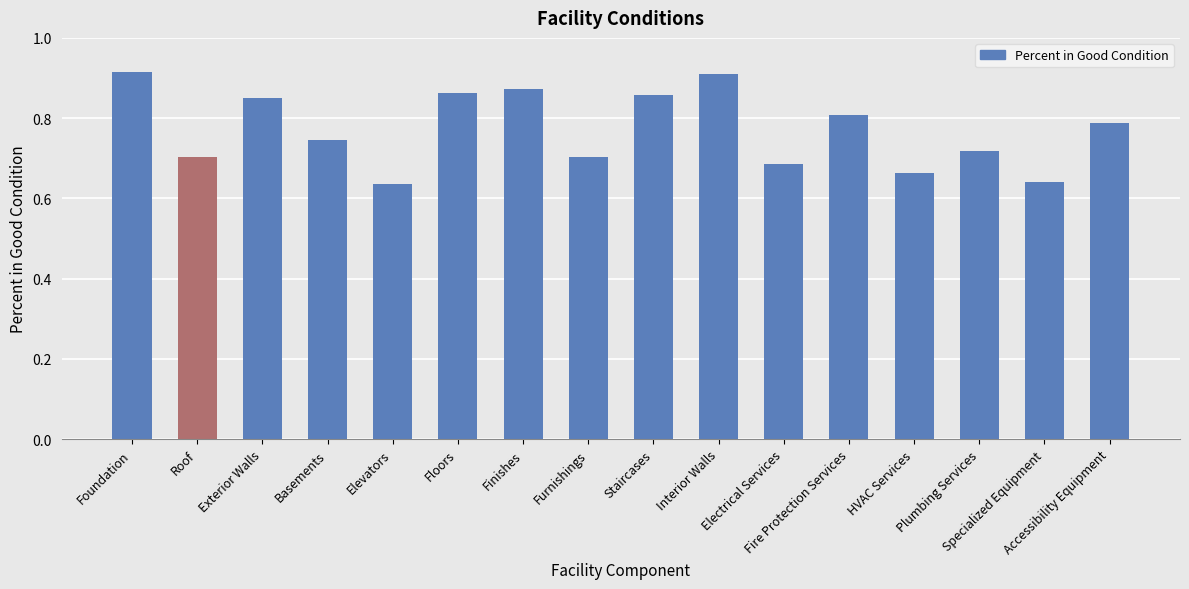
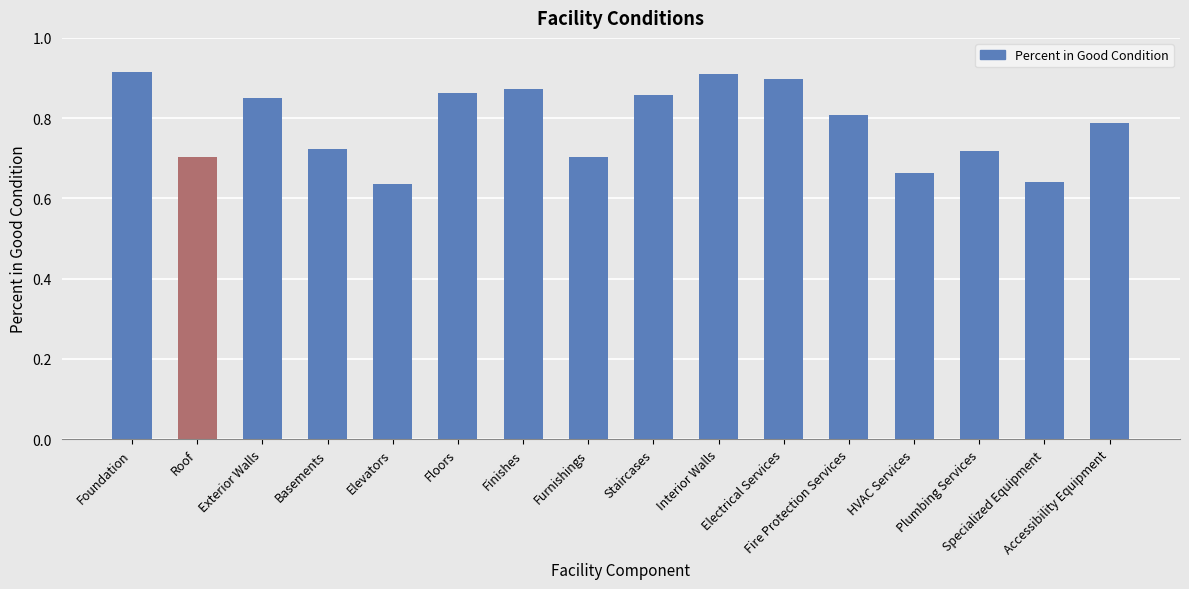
  {
    "Foundation": 0.92,
    "Roof": 0.70,
    "Exterior Walls": 0.85,
-   "Basements": 0.75,
+   "Basements": 0.72,
    "Elevators": 0.64,
    "Floors": 0.86,
    "Finishes": 0.87,
    "Furnishings": 0.70,
    "Staircases": 0.86,
    "Interior Walls": 0.91,
-   "Electrical Services": 0.69,
+   "Electrical Services": 0.90,
    "Fire Protection Services": 0.81,
    "HVAC Services": 0.66,
    "Plumbing Services": 0.72,
    "Specialized Equipment": 0.64,
    "Accessibility Equipment": 0.79
  }
